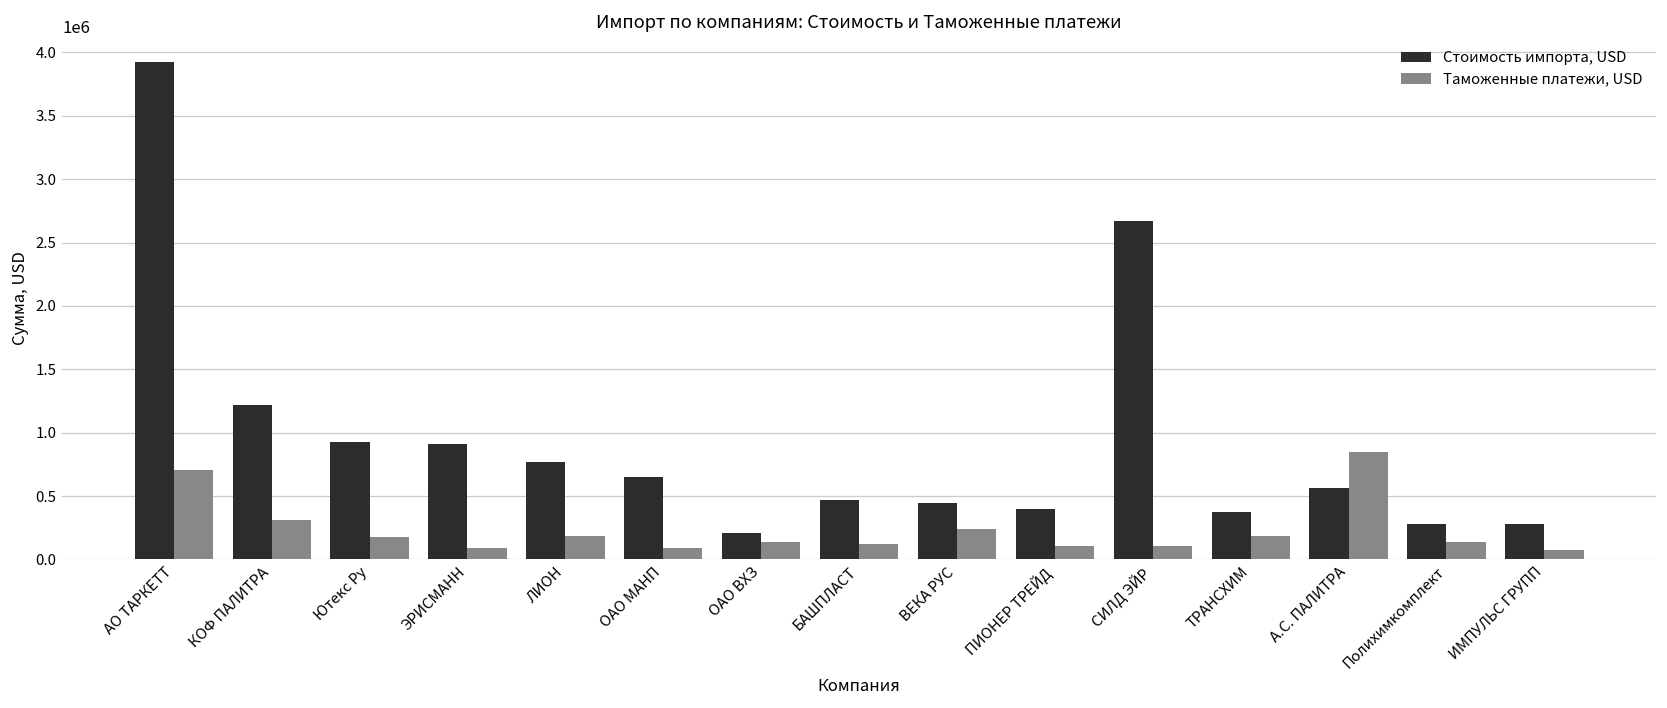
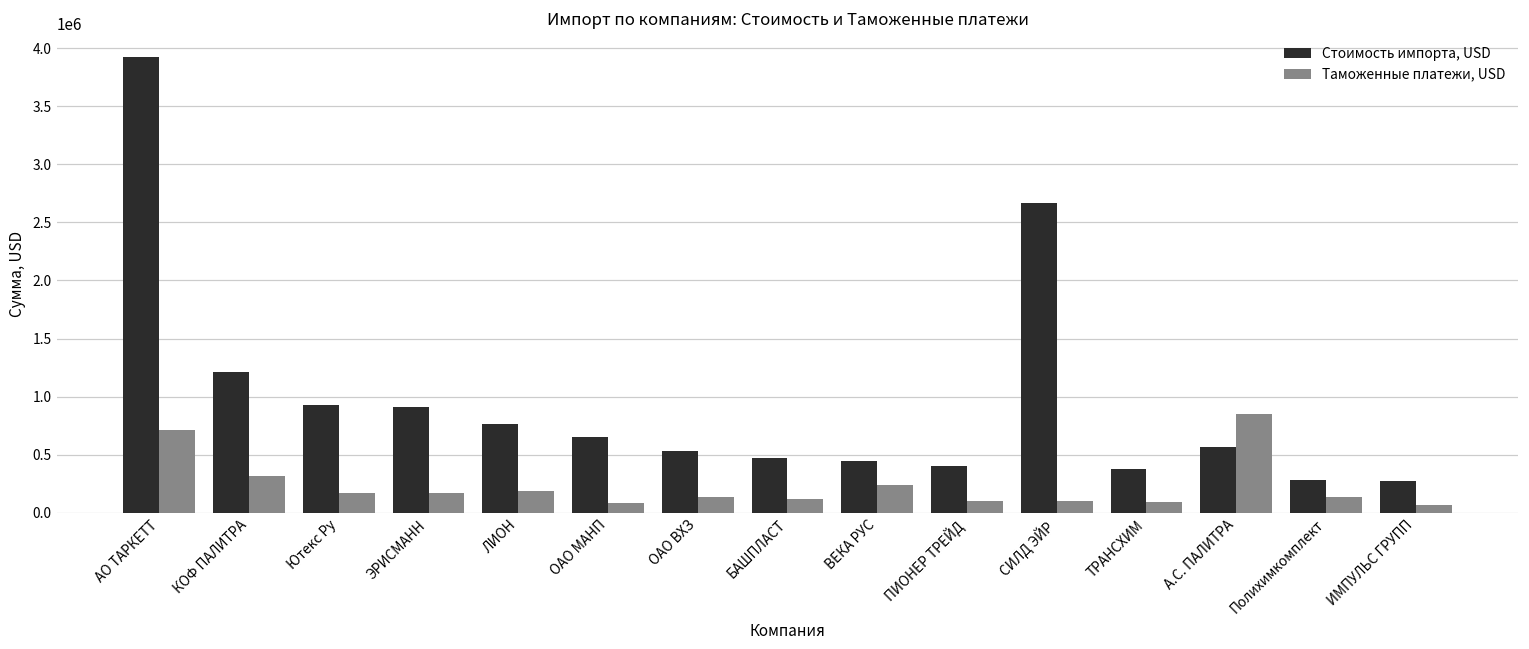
  {
    "Стоимость импорта, USD": {
      "АО ТАРКЕТТ": 3920000,
      "КОФ ПАЛИТРА": 1220000,
      "Ютекс Ру": 930000,
      "ЭРИСМАНН": 910000,
      "ЛИОН": 770000,
      "ОАО МАНП": 650000,
-     "ОАО ВХЗ": 210000,
+     "ОАО ВХЗ": 530000,
      "БАШПЛАСТ": 470000,
      "ВЕКА РУС": 440000,
      "ПИОНЕР ТРЕЙД": 400000,
      "СИЛД ЭЙР": 2670000,
      "ТРАНСХИМ": 370000,
      "А.С. ПАЛИТРА": 560000,
      "Полихимкомплект": 280000,
      "ИМПУЛЬС ГРУПП": 280000
    },
    "Таможенные платежи, USD": {
      "АО ТАРКЕТТ": 710000,
      "КОФ ПАЛИТРА": 310000,
      "Ютекс Ру": 170000,
-     "ЭРИСМАНН": 90000,
+     "ЭРИСМАНН": 170000,
      "ЛИОН": 190000,
      "ОАО МАНП": 90000,
      "ОАО ВХЗ": 140000,
      "БАШПЛАСТ": 120000,
      "ВЕКА РУС": 240000,
      "ПИОНЕР ТРЕЙД": 100000,
      "СИЛД ЭЙР": 110000,
-     "ТРАНСХИМ": 190000,
+     "ТРАНСХИМ": 100000,
      "А.С. ПАЛИТРА": 850000,
      "Полихимкомплект": 140000,
      "ИМПУЛЬС ГРУПП": 70000
    }
  }
